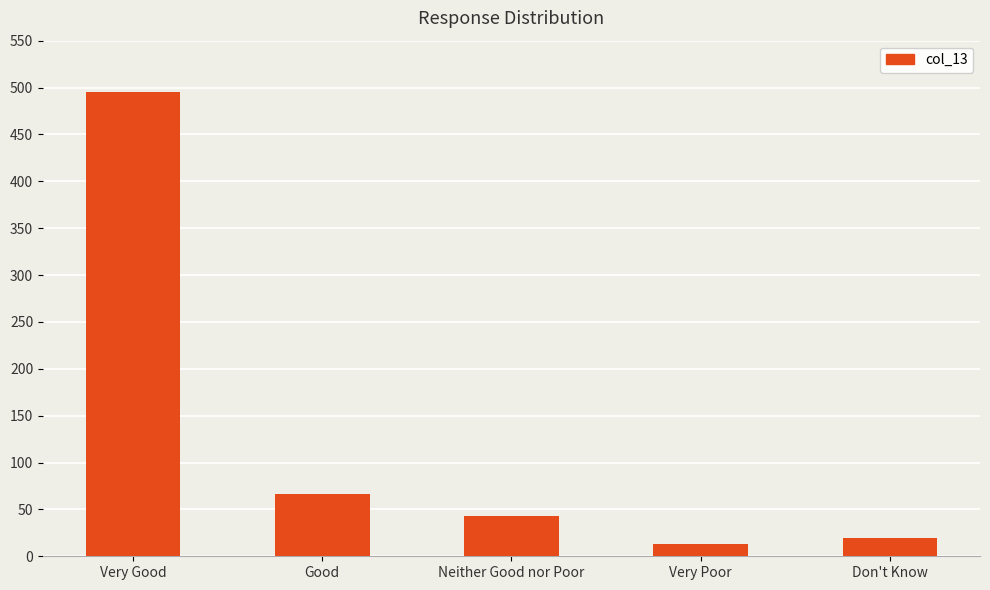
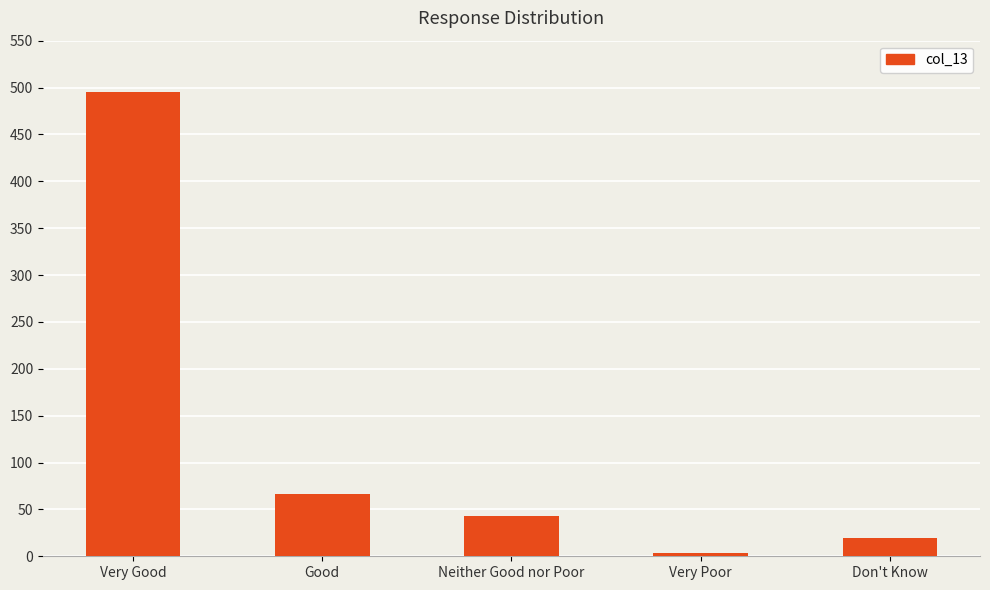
  {
    "Very Good": 500,
    "Good": 70,
    "Neither Good nor Poor": 40,
-   "Very Poor": 10,
+   "Very Poor": 0,
    "Don't Know": 20
  }
